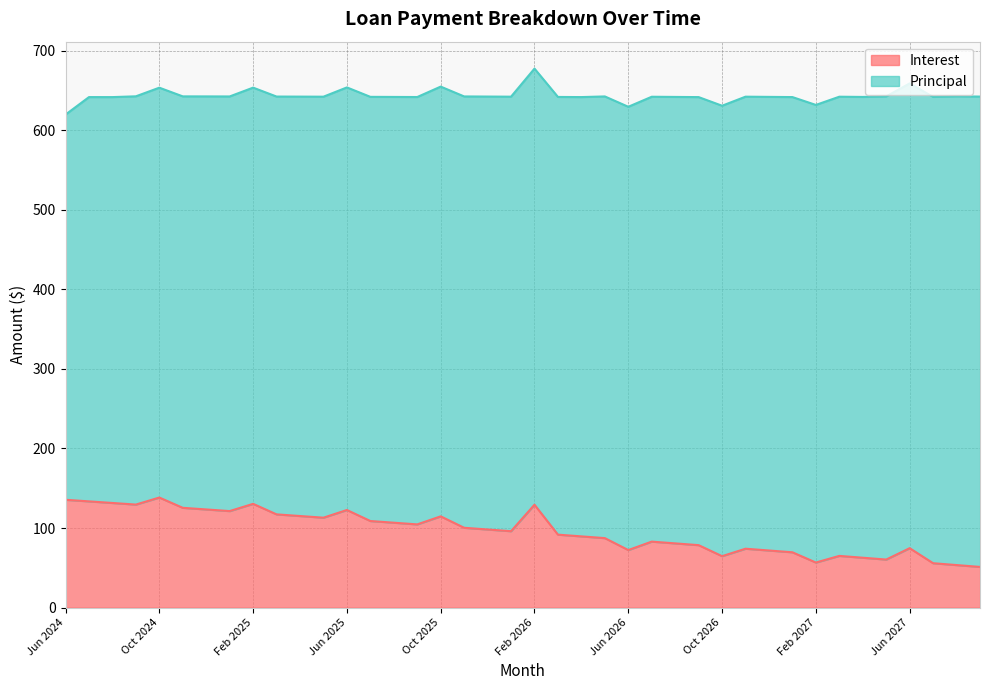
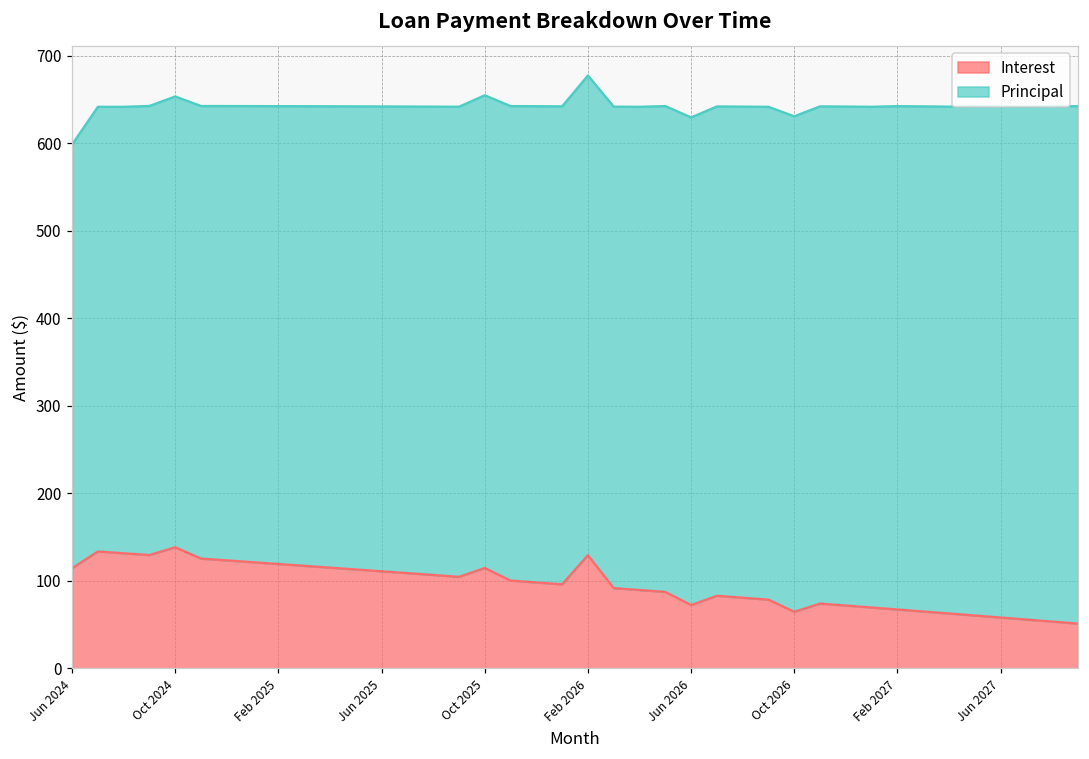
  {
    "Interest": {
-     "Jun 2024": 140,
+     "Jun 2024": 110,
      "Oct 2024": 140,
-     "Feb 2025": 130,
-     "Jun 2025": 120,
+     "Feb 2025": 120,
+     "Jun 2025": 110,
      "Oct 2025": 110,
      "Feb 2026": 130,
      "Jun 2026": 70,
      "Oct 2026": 60,
-     "Feb 2027": 60,
-     "Jun 2027": 70
+     "Feb 2027": 70,
+     "Jun 2027": 60
    },
    "Principal": {
      "Jun 2024": 480,
      "Oct 2024": 520,
      "Feb 2025": 520,
      "Jun 2025": 530,
      "Oct 2025": 540,
      "Feb 2026": 550,
      "Jun 2026": 560,
      "Oct 2026": 570,
      "Feb 2027": 580
    }
  }
